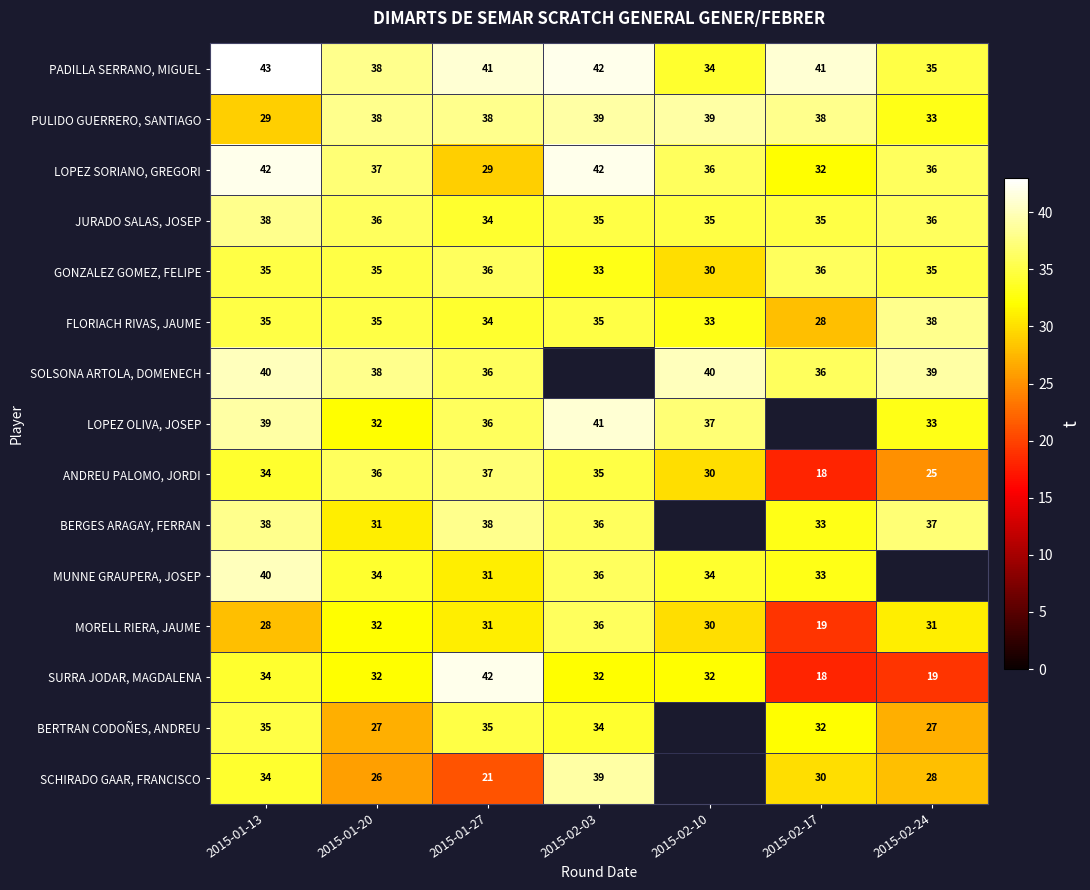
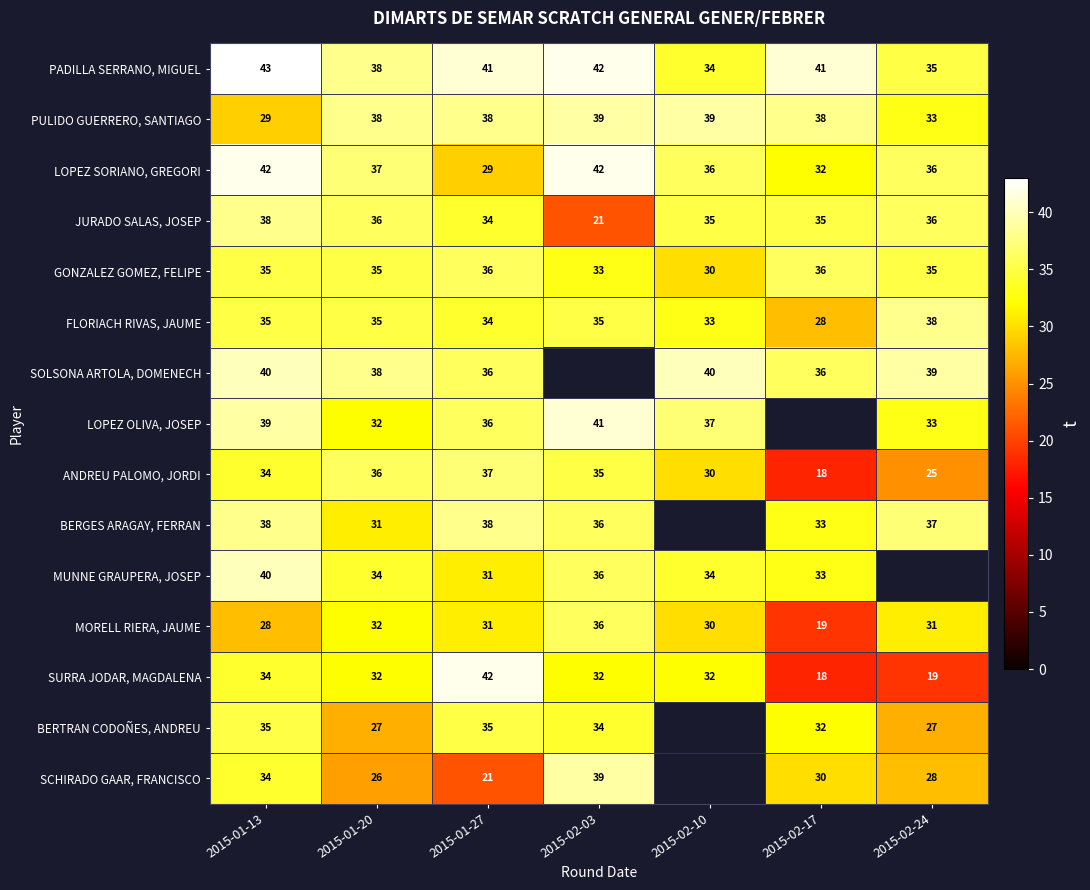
  {
    "PADILLA SERRANO, MIGUEL": {
      "2015-01-13": 43,
      "2015-01-20": 38,
      "2015-01-27": 41,
      "2015-02-03": 42,
      "2015-02-10": 34,
      "2015-02-17": 41,
      "2015-02-24": 35
    },
    "PULIDO GUERRERO, SANTIAGO": {
      "2015-01-13": 29,
      "2015-01-20": 38,
      "2015-01-27": 38,
      "2015-02-03": 39,
      "2015-02-10": 39,
      "2015-02-17": 38,
      "2015-02-24": 33
    },
    "LOPEZ SORIANO, GREGORI": {
      "2015-01-13": 42,
      "2015-01-20": 37,
      "2015-01-27": 29,
      "2015-02-03": 42,
      "2015-02-10": 36,
      "2015-02-17": 32,
      "2015-02-24": 36
    },
    "JURADO SALAS, JOSEP": {
      "2015-01-13": 38,
      "2015-01-20": 36,
      "2015-01-27": 34,
-     "2015-02-03": 35,
+     "2015-02-03": 21,
      "2015-02-10": 35,
      "2015-02-17": 35,
      "2015-02-24": 36
    },
    "GONZALEZ GOMEZ, FELIPE": {
      "2015-01-13": 35,
      "2015-01-20": 35,
      "2015-01-27": 36,
      "2015-02-03": 33,
      "2015-02-10": 30,
      "2015-02-17": 36,
      "2015-02-24": 35
    },
    "FLORIACH RIVAS, JAUME": {
      "2015-01-13": 35,
      "2015-01-20": 35,
      "2015-01-27": 34,
      "2015-02-03": 35,
      "2015-02-10": 33,
      "2015-02-17": 28,
      "2015-02-24": 38
    },
    "SOLSONA ARTOLA, DOMENECH": {
      "2015-01-13": 40,
      "2015-01-20": 38,
      "2015-01-27": 36,
      "2015-02-10": 40,
      "2015-02-17": 36,
      "2015-02-24": 39
    },
    "LOPEZ OLIVA, JOSEP": {
      "2015-01-13": 39,
      "2015-01-20": 32,
      "2015-01-27": 36,
      "2015-02-03": 41,
      "2015-02-10": 37,
      "2015-02-24": 33
    },
    "ANDREU PALOMO, JORDI": {
      "2015-01-13": 34,
      "2015-01-20": 36,
      "2015-01-27": 37,
      "2015-02-03": 35,
      "2015-02-10": 30,
      "2015-02-17": 18,
      "2015-02-24": 25
    },
    "BERGES ARAGAY, FERRAN": {
      "2015-01-13": 38,
      "2015-01-20": 31,
      "2015-01-27": 38,
      "2015-02-03": 36,
      "2015-02-17": 33,
      "2015-02-24": 37
    },
    "MUNNE GRAUPERA, JOSEP": {
      "2015-01-13": 40,
      "2015-01-20": 34,
      "2015-01-27": 31,
      "2015-02-03": 36,
      "2015-02-10": 34,
      "2015-02-17": 33
    },
    "MORELL RIERA, JAUME": {
      "2015-01-13": 28,
      "2015-01-20": 32,
      "2015-01-27": 31,
      "2015-02-03": 36,
      "2015-02-10": 30,
      "2015-02-17": 19,
      "2015-02-24": 31
    },
    "SURRA JODAR, MAGDALENA": {
      "2015-01-13": 34,
      "2015-01-20": 32,
      "2015-01-27": 42,
      "2015-02-03": 32,
      "2015-02-10": 32,
      "2015-02-17": 18,
      "2015-02-24": 19
    },
    "BERTRAN CODOÑES, ANDREU": {
      "2015-01-13": 35,
      "2015-01-20": 27,
      "2015-01-27": 35,
      "2015-02-03": 34,
      "2015-02-17": 32,
      "2015-02-24": 27
    },
    "SCHIRADO GAAR, FRANCISCO": {
      "2015-01-13": 34,
      "2015-01-20": 26,
      "2015-01-27": 21,
      "2015-02-03": 39,
      "2015-02-17": 30,
      "2015-02-24": 28
    }
  }
